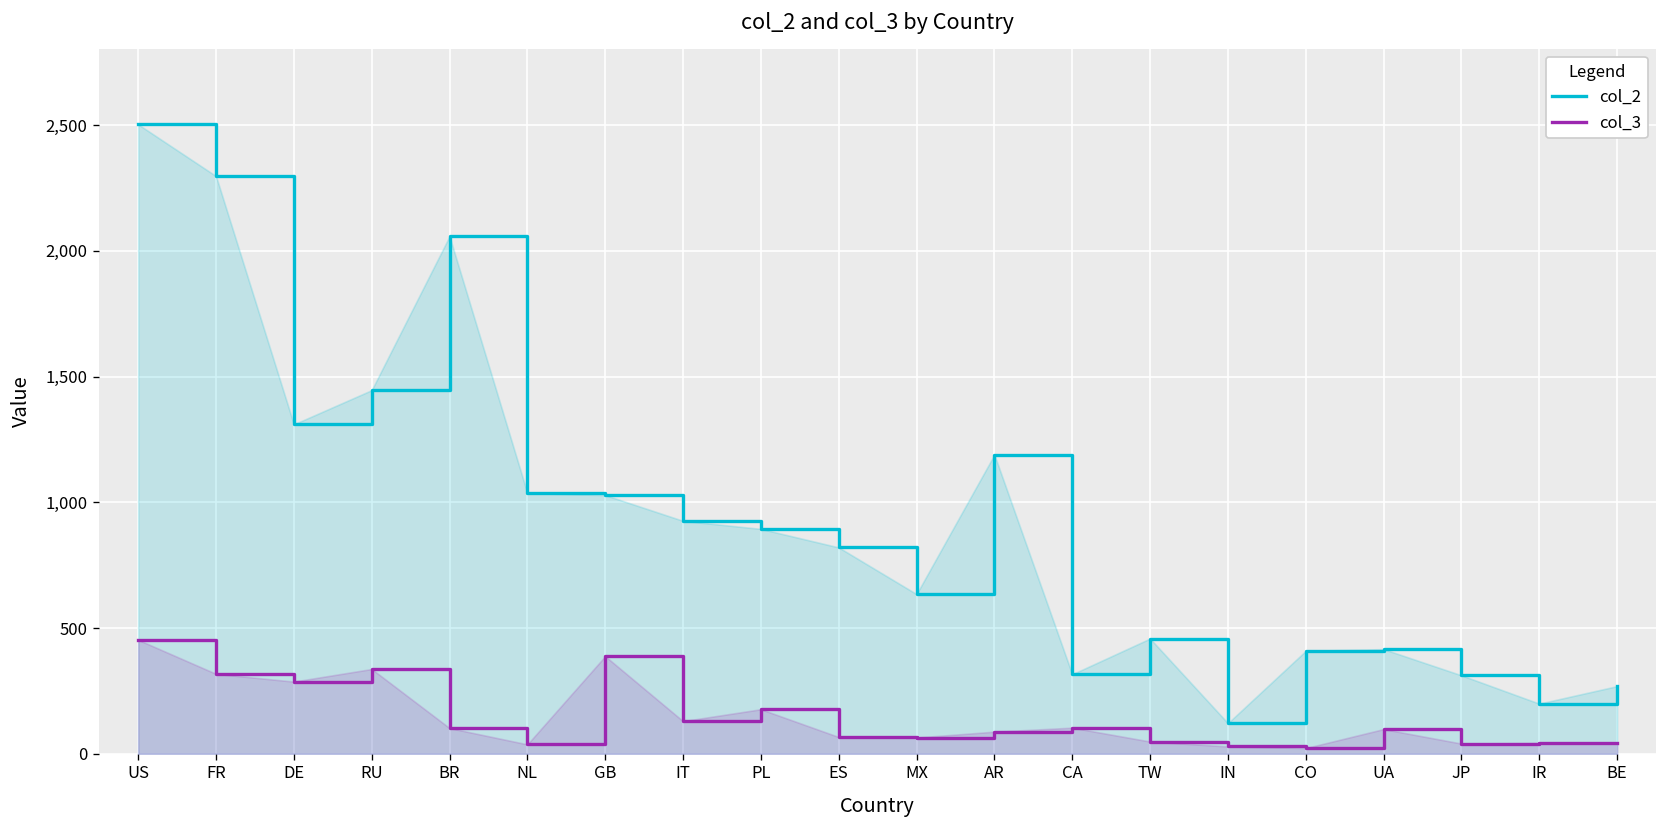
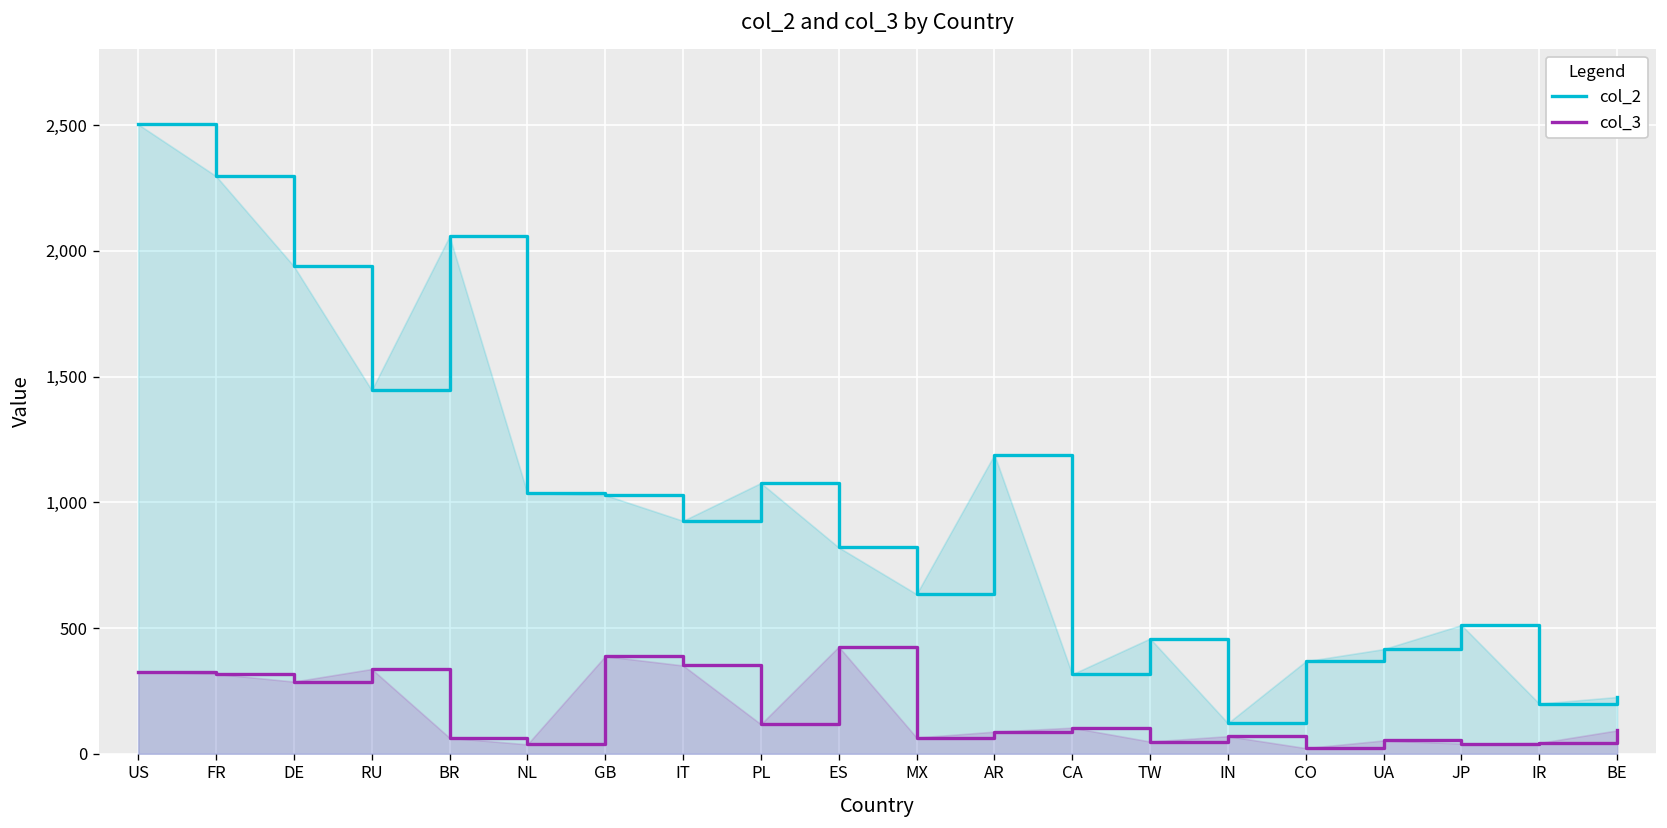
  {
    "col_2": {
      "US": "2,500",
      "FR": "2,300",
-     "DE": "1,310",
+     "DE": "1,940",
      "RU": "1,450",
      "BR": "2,060",
      "NL": "1,040",
      "GB": "1,030",
      "IT": "930",
-     "PL": "890",
+     "PL": "1,080",
      "ES": "820",
      "MX": "630",
      "AR": "1,190",
      "CA": "320",
      "TW": "460",
      "IN": "120",
-     "CO": "410",
+     "CO": "370",
      "UA": "420",
-     "JP": "310",
+     "JP": "510",
      "IR": "200",
-     "BE": "270"
+     "BE": "230"
    },
    "col_3": {
-     "US": "450",
+     "US": "330",
      "FR": "320",
      "DE": "290",
      "RU": "340",
-     "BR": "100",
+     "BR": "60",
      "NL": "40",
      "GB": "390",
-     "IT": "130",
-     "PL": "180",
-     "ES": "70",
+     "IT": "350",
+     "PL": "120",
+     "ES": "430",
      "MX": "60",
      "AR": "90",
      "CA": "100",
      "TW": "50",
-     "IN": "30",
+     "IN": "70",
      "CO": "20",
-     "UA": "100",
+     "UA": "50",
      "JP": "40",
      "IR": "40",
-     "BE": "40"
+     "BE": "90"
    }
  }
